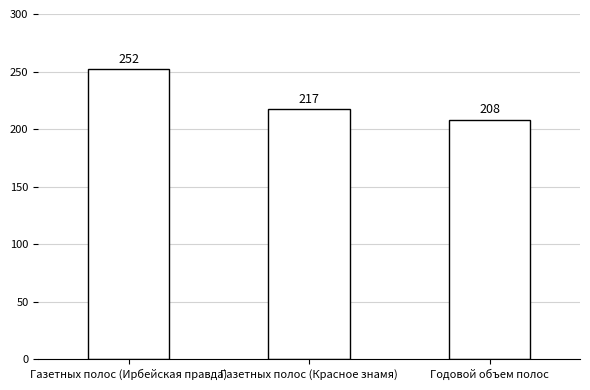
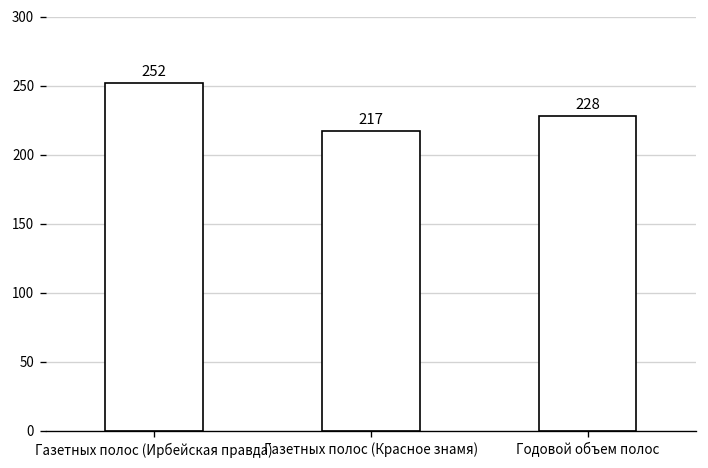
  {
    "Газетных полос (Ирбейская правда)": 252,
    "Газетных полос (Красное знамя)": 217,
-   "Годовой объем полос": 208
+   "Годовой объем полос": 228
  }
